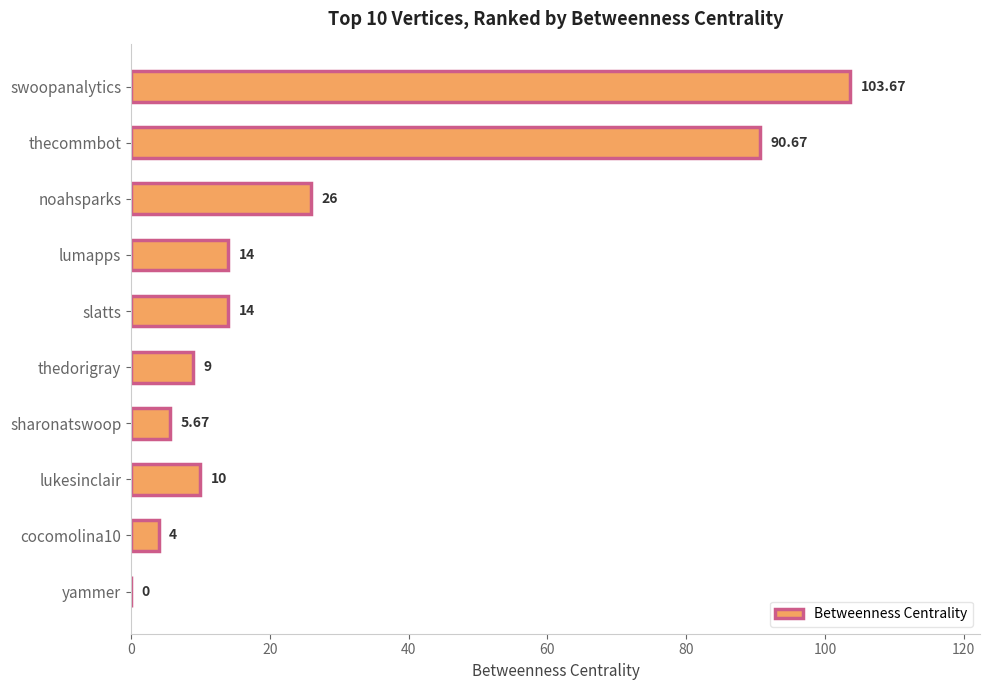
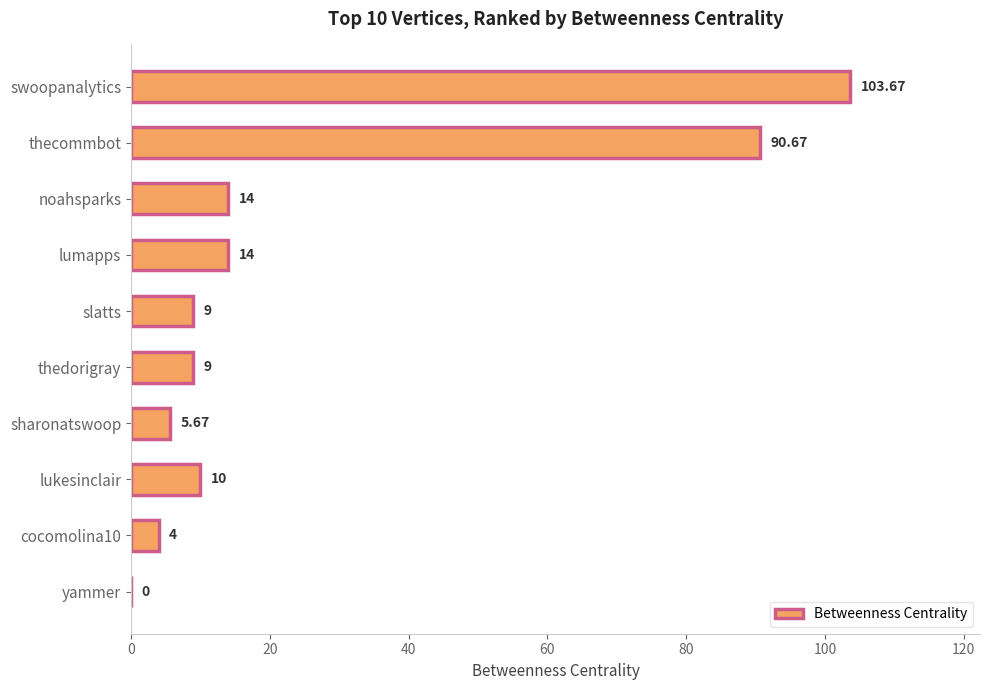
  {
    "swoopanalytics": 103.67,
    "thecommbot": 90.67,
-   "noahsparks": 26,
+   "noahsparks": 14,
    "lumapps": 14,
-   "slatts": 14,
+   "slatts": 9,
    "thedorigray": 9,
    "sharonatswoop": 5.67,
    "lukesinclair": 10,
    "cocomolina10": 4,
    "yammer": 0
  }
